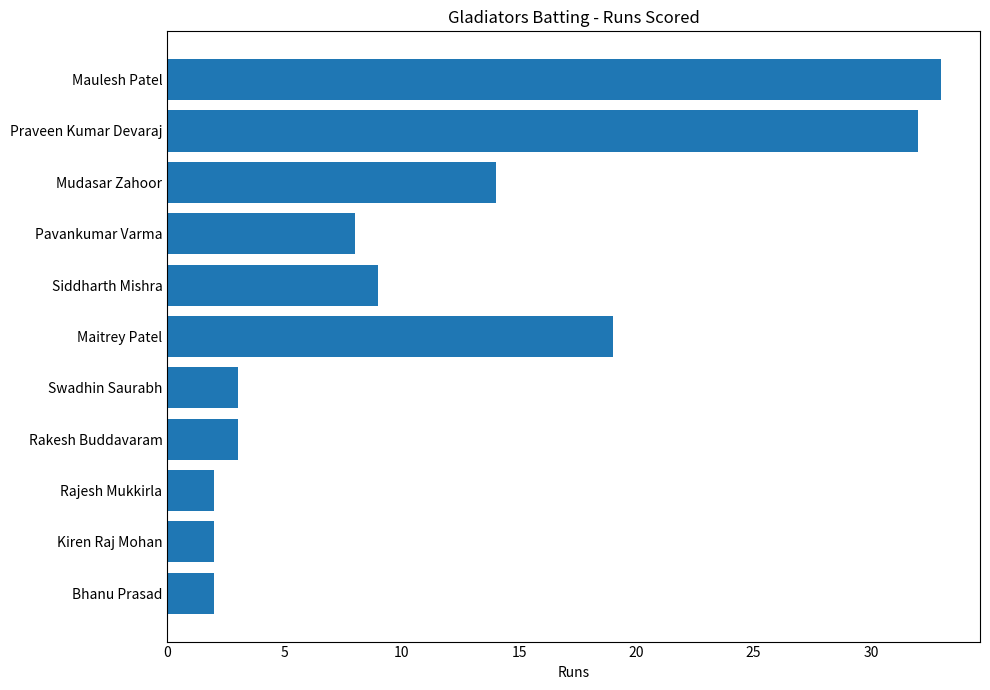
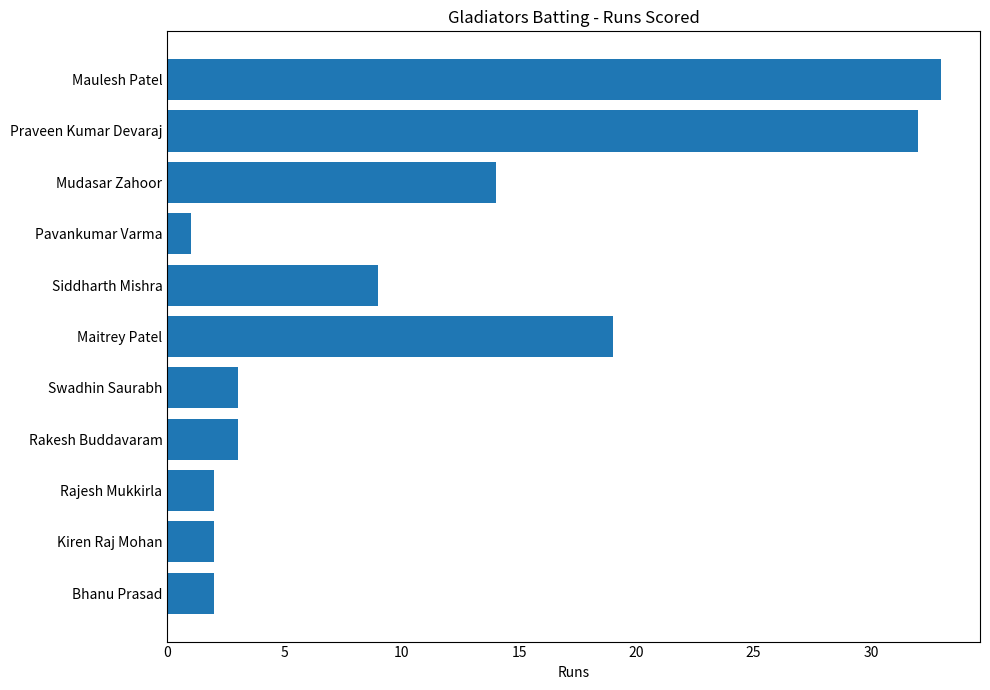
  {
    "Maulesh Patel": 33,
    "Praveen Kumar Devaraj": 32,
    "Mudasar Zahoor": 14,
-   "Pavankumar Varma": 8,
+   "Pavankumar Varma": 1,
    "Siddharth Mishra": 9,
    "Maitrey Patel": 19,
    "Swadhin Saurabh": 3,
    "Rakesh Buddavaram": 3,
    "Rajesh Mukkirla": 2,
    "Kiren Raj Mohan": 2,
    "Bhanu Prasad": 2
  }
